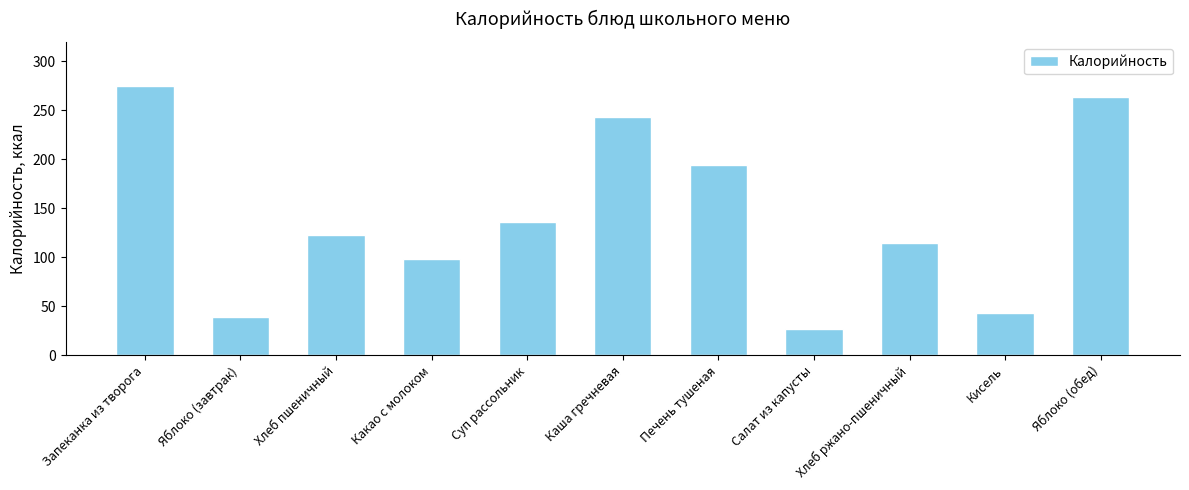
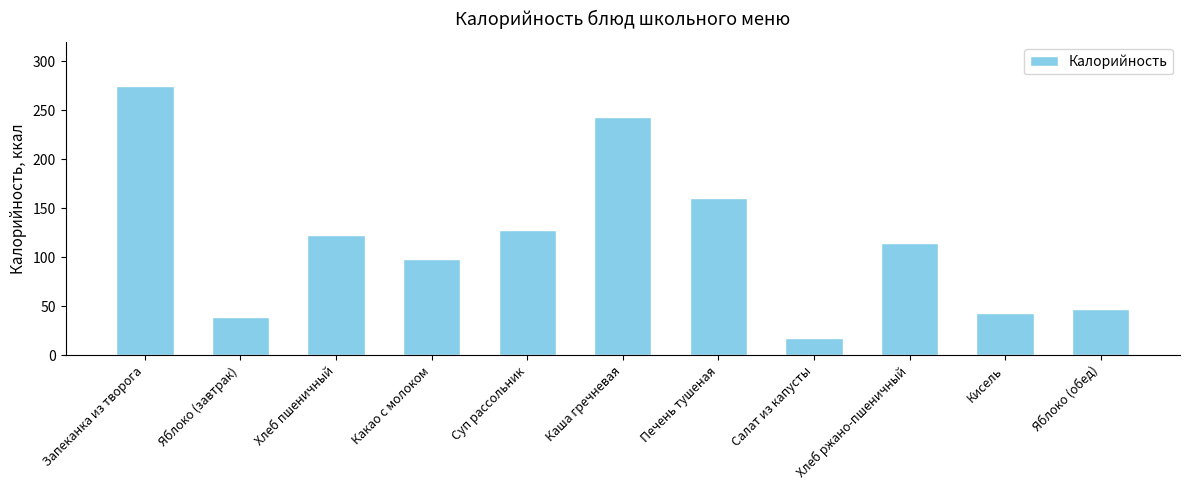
  {
    "Запеканка из творога": 270,
    "Яблоко (завтрак)": 40,
    "Хлеб пшеничный": 120,
    "Какао с молоком": 100,
-   "Суп рассольник": 140,
+   "Суп рассольник": 130,
    "Каша гречневая": 240,
-   "Печень тушеная": 190,
-   "Салат из капусты": 30,
+   "Печень тушеная": 160,
+   "Салат из капусты": 20,
    "Хлеб ржано-пшеничный": 110,
    "Кисель": 40,
-   "Яблоко (обед)": 260
+   "Яблоко (обед)": 50
  }
